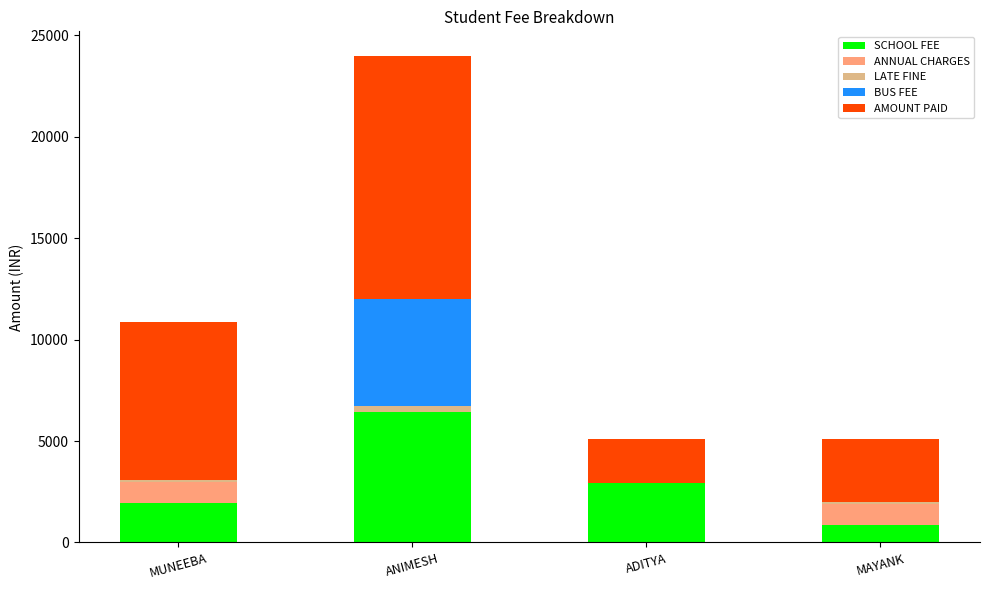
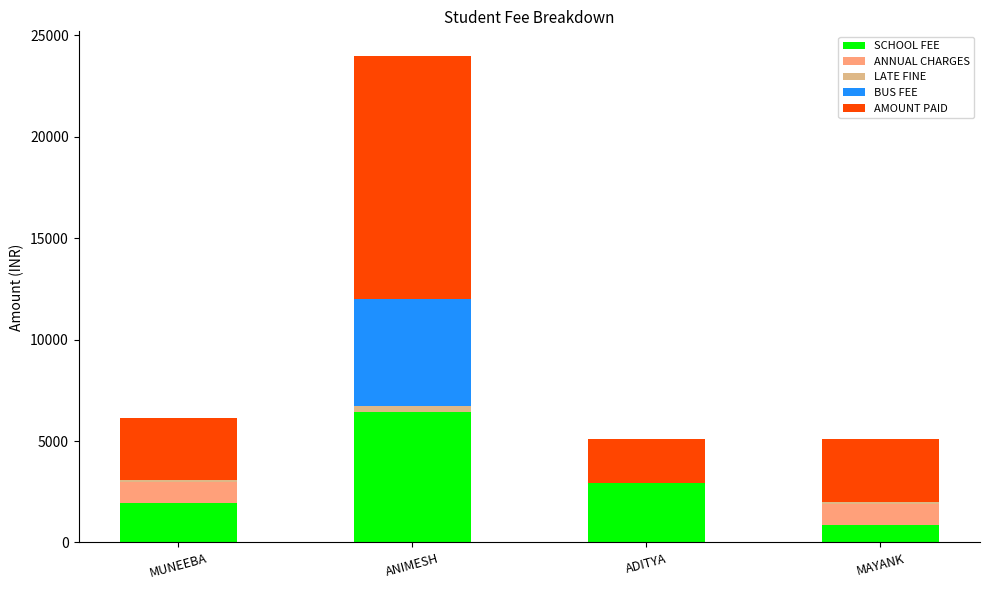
  {
    "SCHOOL FEE": {
      "MUNEEBA": 2000,
      "ANIMESH": 6500,
      "ADITYA": 2900,
      "MAYANK": 900
    },
    "BUS FEE": {
      "MUNEEBA": 0,
      "ANIMESH": 5300,
      "ADITYA": 0,
      "MAYANK": 0
    },
    "AMOUNT PAID": {
-     "MUNEEBA": 7800,
+     "MUNEEBA": 3100,
      "ANIMESH": 12000,
      "ADITYA": 2200,
      "MAYANK": 3100
    }
  }
